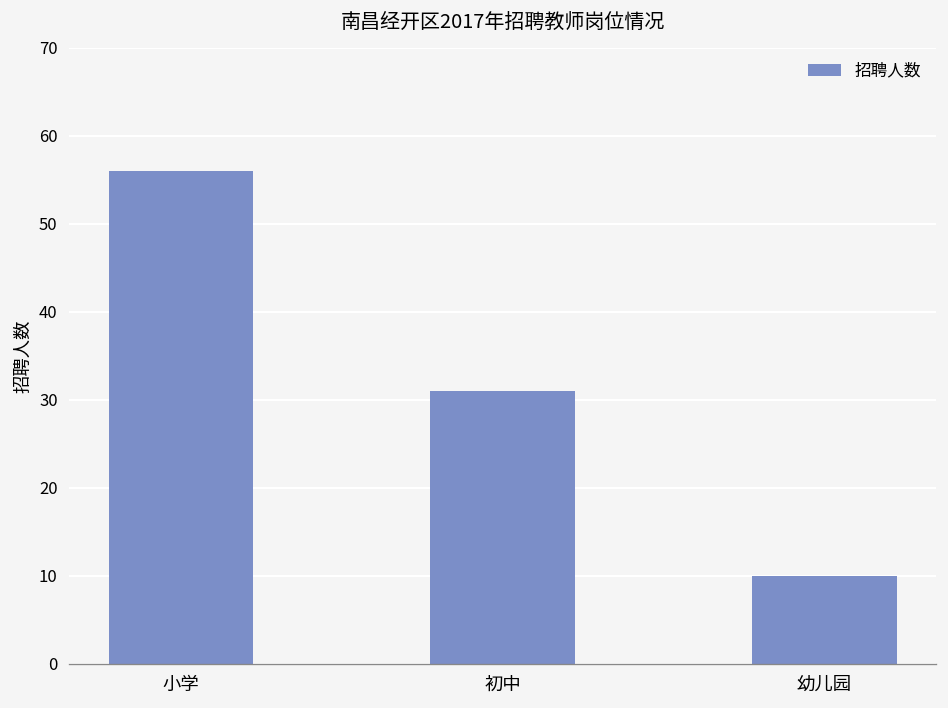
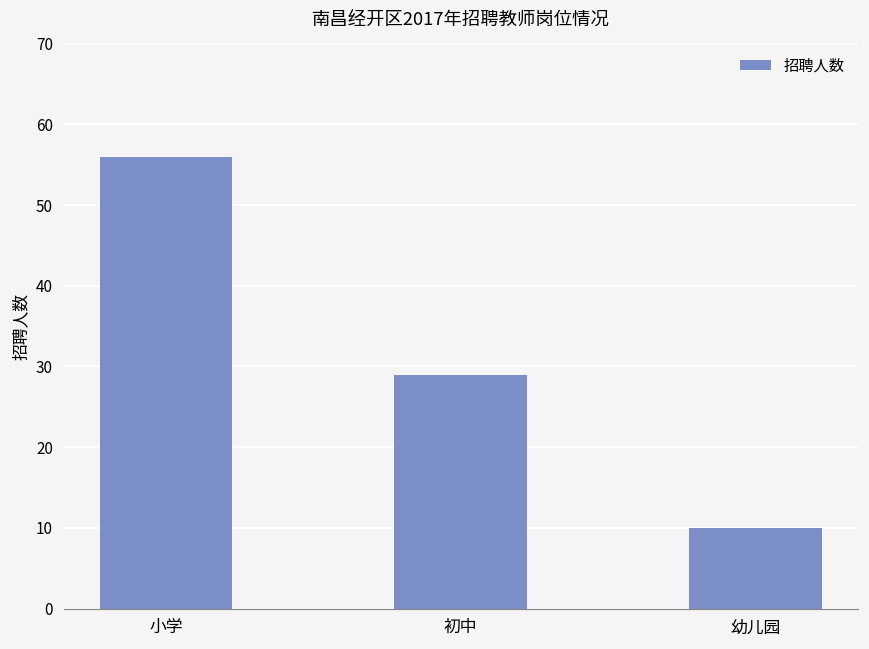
  {
    "小学": 56,
-   "初中": 31,
+   "初中": 29,
    "幼儿园": 10
  }
